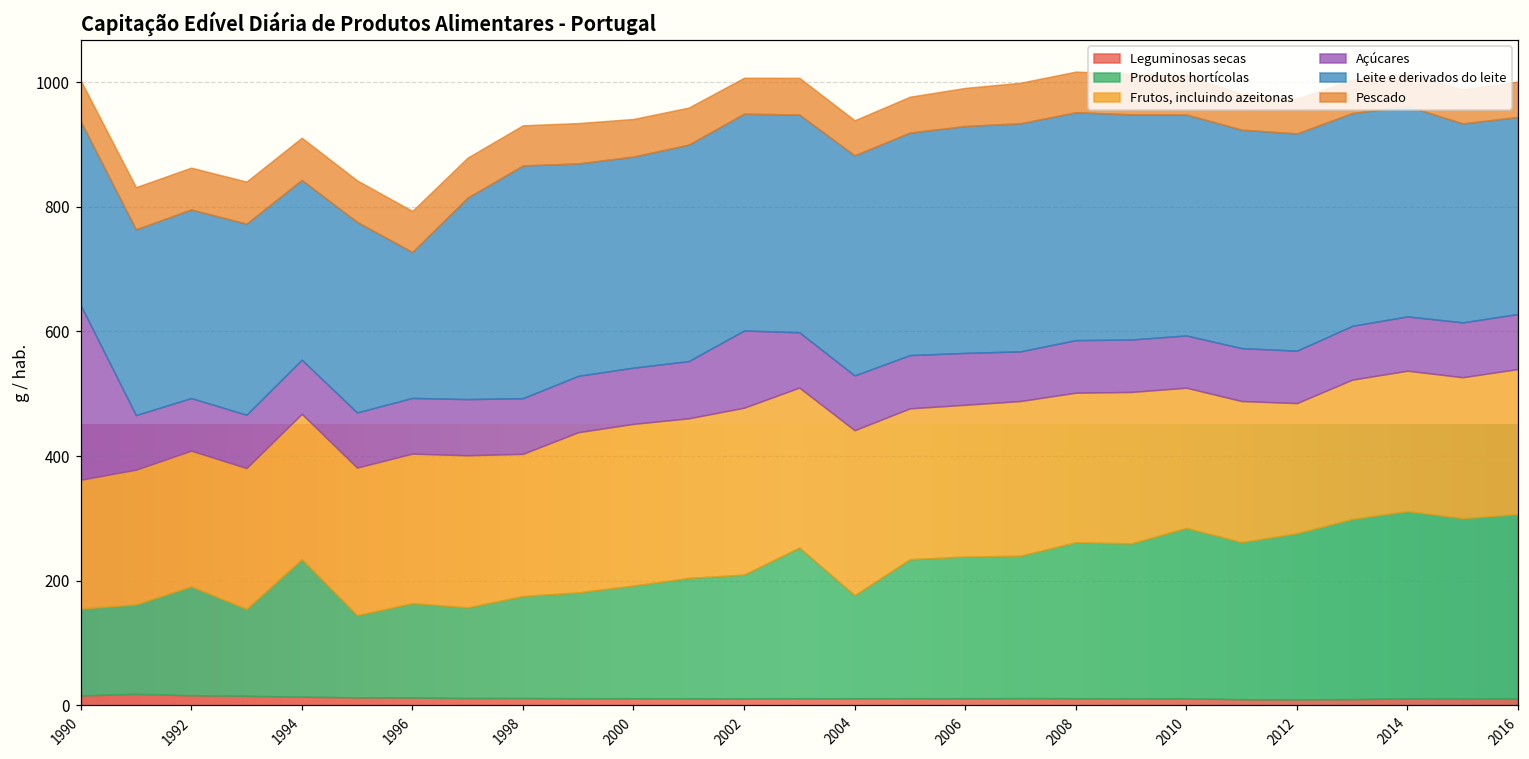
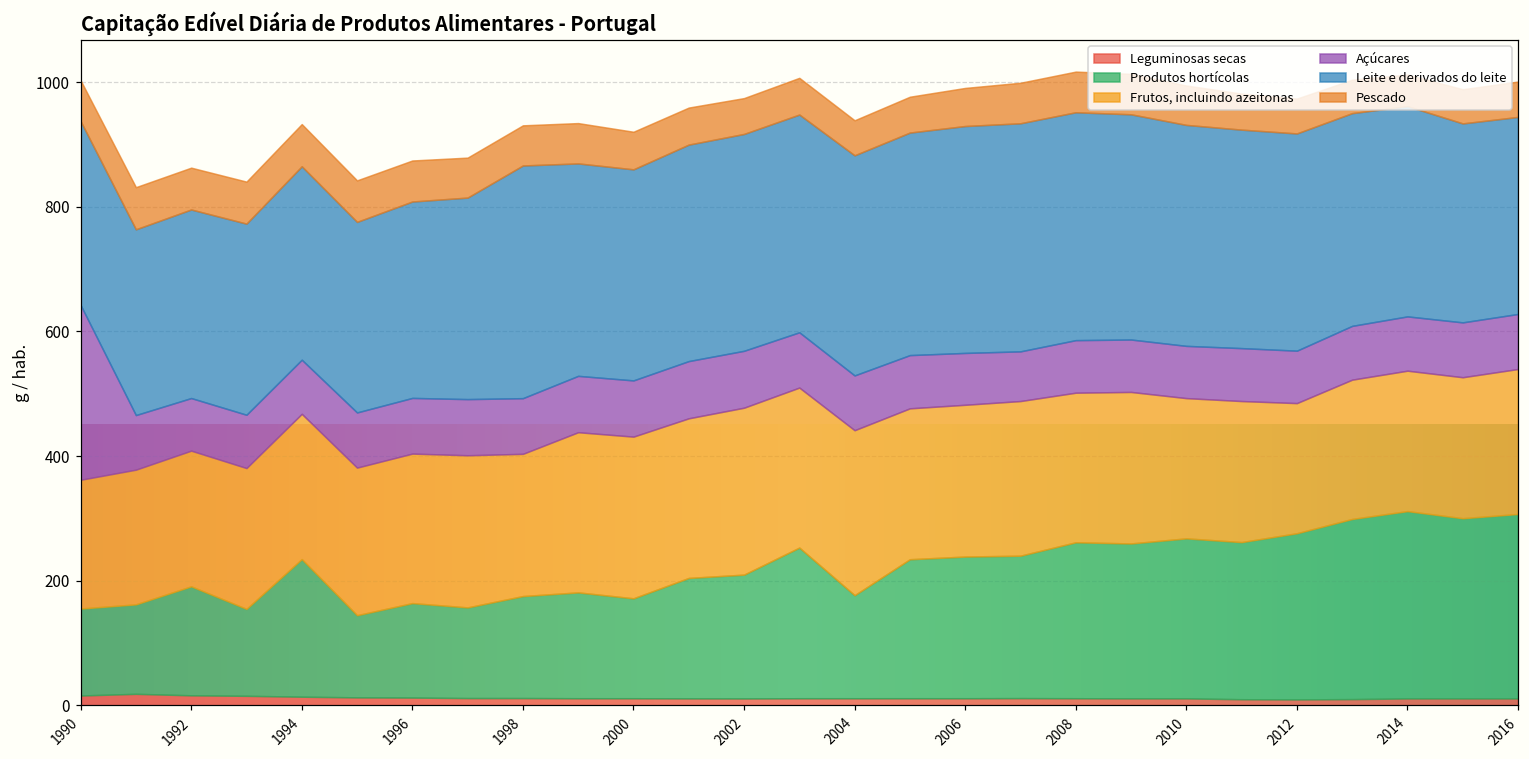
  {
    "Produtos hortícolas": {
      "1990": 140,
      "1992": 170,
      "1994": 220,
      "1996": 150,
      "1998": 160,
-     "2000": 180,
+     "2000": 160,
      "2002": 200,
      "2004": 170,
      "2006": 230,
      "2008": 250,
-     "2010": 270,
+     "2010": 260,
      "2012": 270,
      "2014": 300,
      "2016": 300
    },
    "Açúcares": {
      "1990": 280,
      "1992": 80,
      "1994": 90,
      "1996": 90,
      "1998": 90,
      "2000": 90,
-     "2002": 120,
+     "2002": 90,
      "2004": 90,
      "2006": 80,
      "2008": 80,
      "2010": 80,
      "2012": 80,
      "2014": 90,
      "2016": 90
    },
    "Leite e derivados do leite": {
      "1990": 300,
      "1992": 300,
-     "1994": 290,
-     "1996": 230,
+     "1994": 310,
+     "1996": 320,
      "1998": 370,
      "2000": 340,
      "2002": 350,
      "2004": 350,
      "2006": 360,
      "2008": 370,
      "2010": 350,
      "2012": 350,
      "2016": 320
    }
  }
